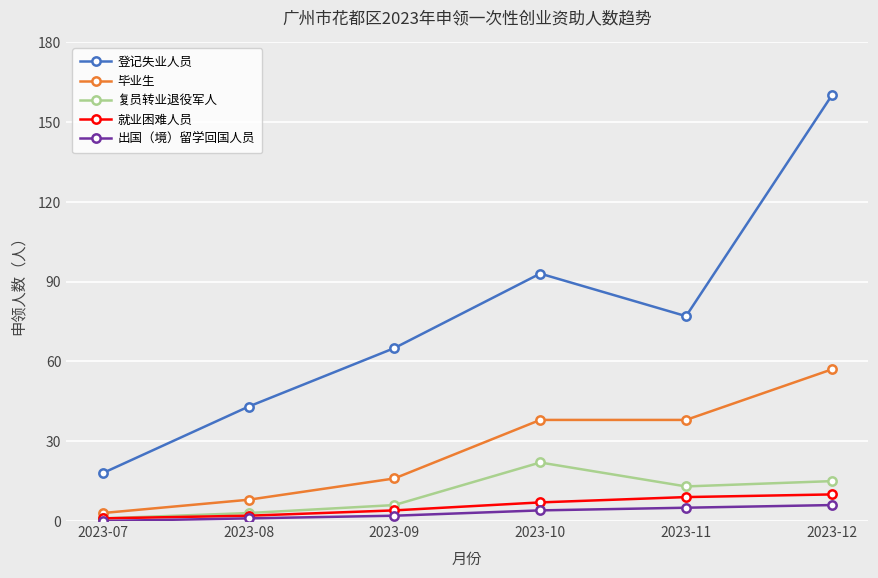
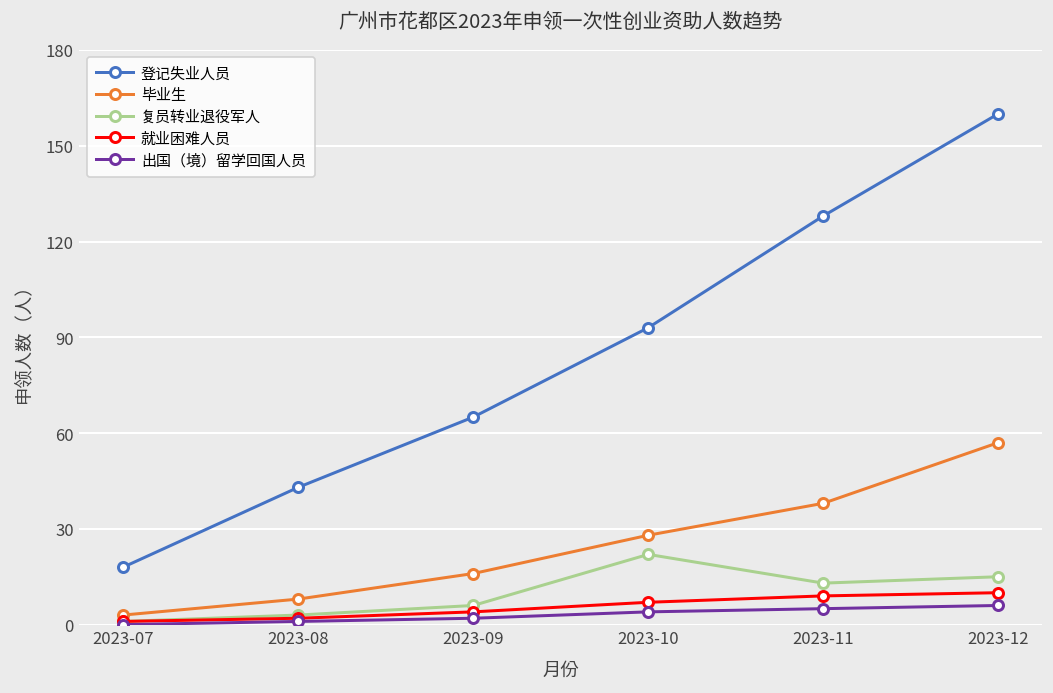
  {
    "登记失业人员": {
      "2023-07": 18,
      "2023-08": 43,
      "2023-09": 65,
      "2023-10": 93,
-     "2023-11": 77,
+     "2023-11": 128,
      "2023-12": 160
    },
    "毕业生": {
      "2023-07": 3,
      "2023-08": 8,
      "2023-09": 16,
-     "2023-10": 38,
+     "2023-10": 28,
      "2023-11": 38,
      "2023-12": 57
    },
    "复员转业退役军人": {
      "2023-08": 3,
      "2023-09": 6,
      "2023-10": 22,
      "2023-11": 13,
      "2023-12": 15
    },
    "就业困难人员": {
      "2023-08": 2,
      "2023-09": 4,
      "2023-10": 7,
      "2023-11": 9,
      "2023-12": 10
    },
    "出国（境）留学回国人员": {
      "2023-07": 0,
      "2023-08": 1,
      "2023-09": 2,
      "2023-10": 4,
      "2023-11": 5,
      "2023-12": 6
    }
  }
